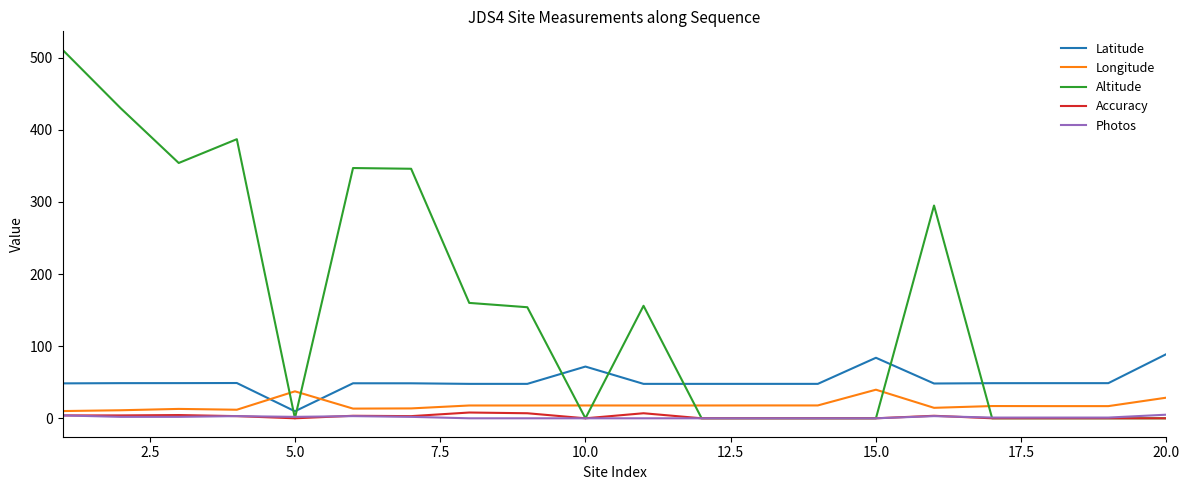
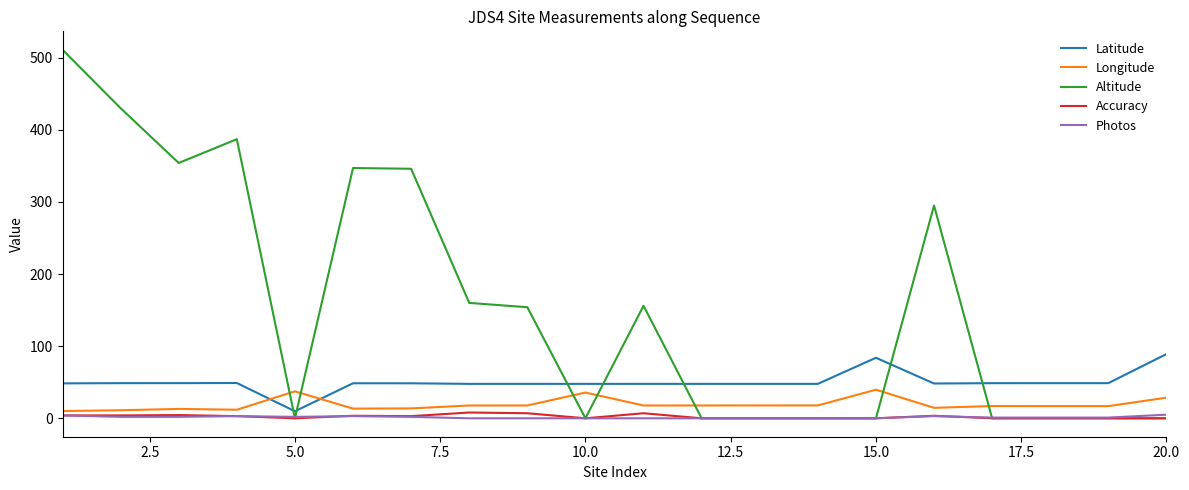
  {
    "Latitude": {
      "5.0": 10,
-     "10.0": 70,
+     "10.0": 50,
      "15.0": 80,
      "20.0": 90
    },
    "Longitude": {
      "5.0": 40,
-     "10.0": 20,
+     "10.0": 40,
      "15.0": 40,
      "20.0": 30
    },
    "Photos": {
      "20.0": 10
    }
  }
